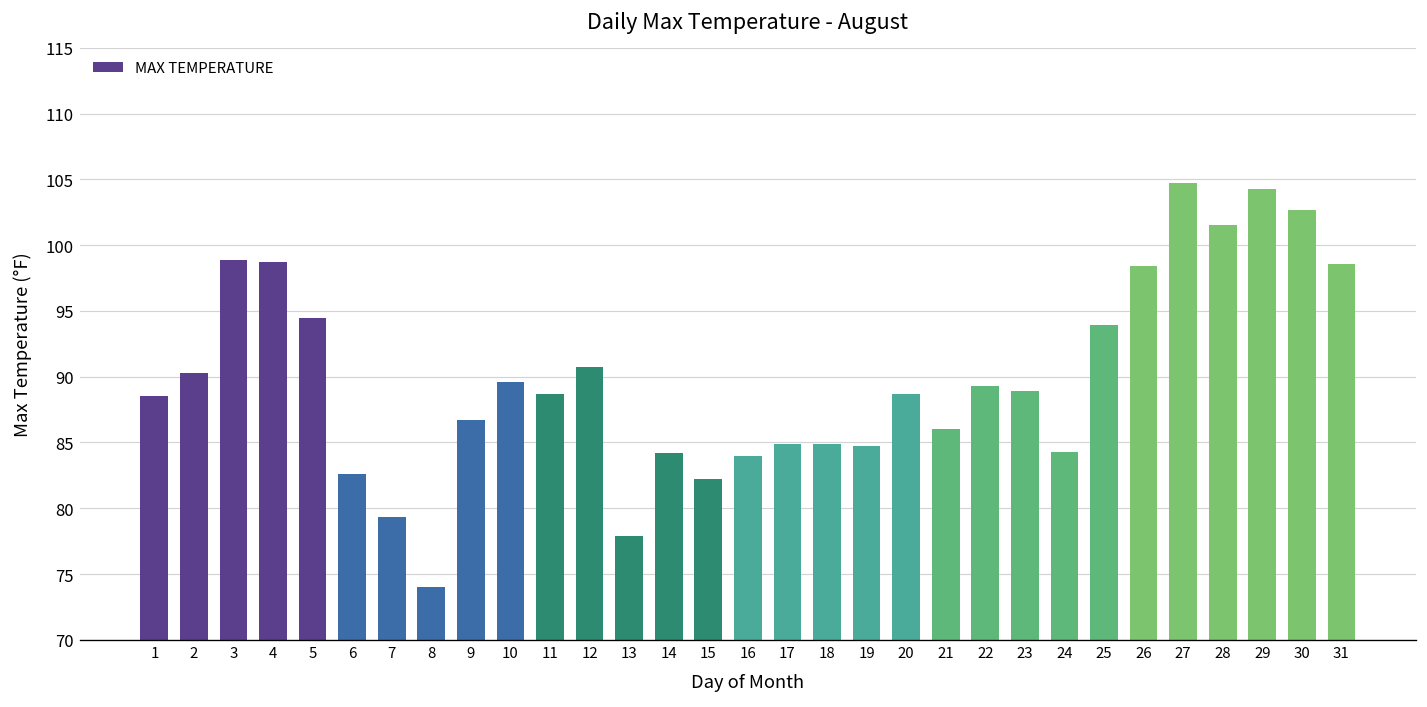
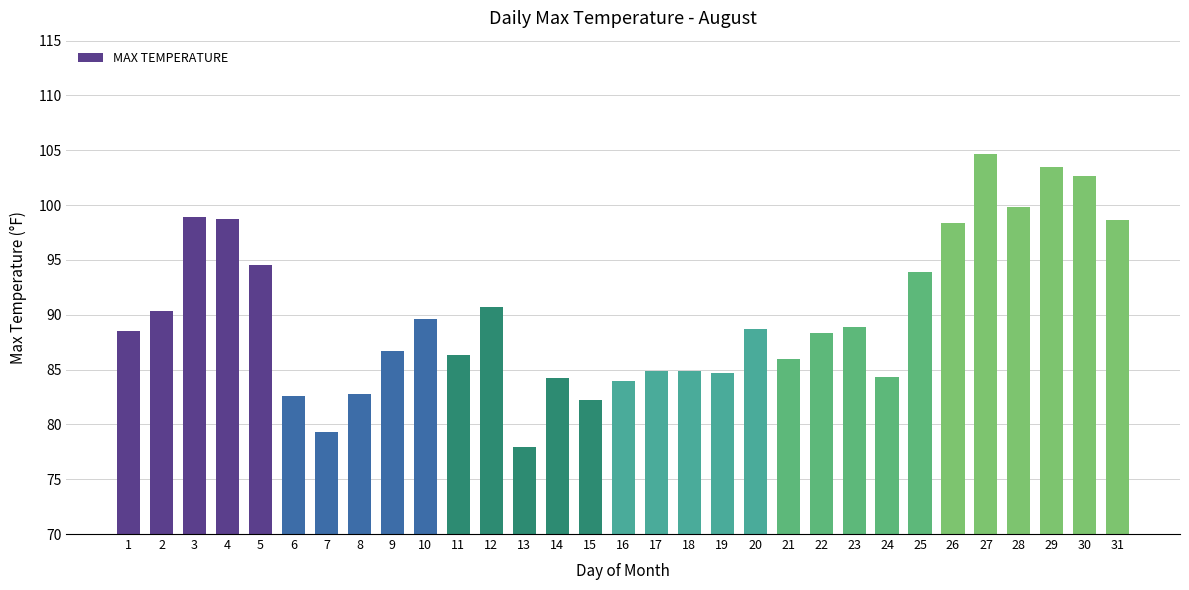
  {
    "1": 88.5,
    "2": 90.3,
    "3": 98.9,
    "4": 98.7,
    "5": 94.5,
    "6": 82.6,
    "7": 79.3,
-   "8": 74.0,
+   "8": 82.8,
    "9": 86.7,
    "10": 89.6,
-   "11": 88.7,
+   "11": 86.3,
    "12": 90.7,
    "13": 77.9,
    "14": 84.2,
    "15": 82.2,
    "16": 84.0,
    "17": 84.9,
    "18": 84.9,
    "19": 84.7,
    "20": 88.7,
    "21": 86.0,
-   "22": 89.3,
+   "22": 88.3,
    "23": 88.9,
    "24": 84.3,
    "25": 93.9,
    "26": 98.4,
    "27": 104.7,
-   "28": 101.5,
-   "29": 104.3,
+   "28": 99.8,
+   "29": 103.5,
    "30": 102.7,
    "31": 98.6
  }
